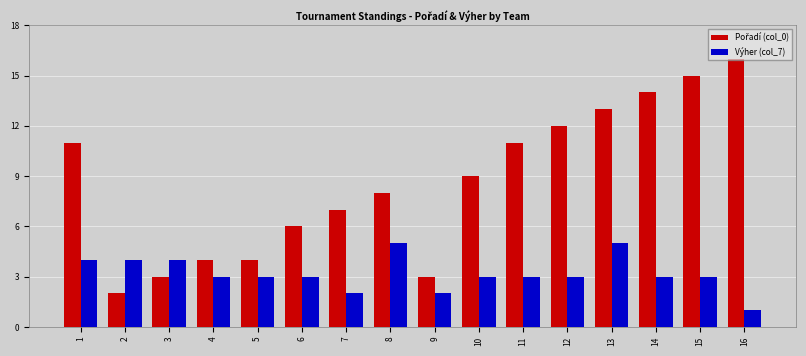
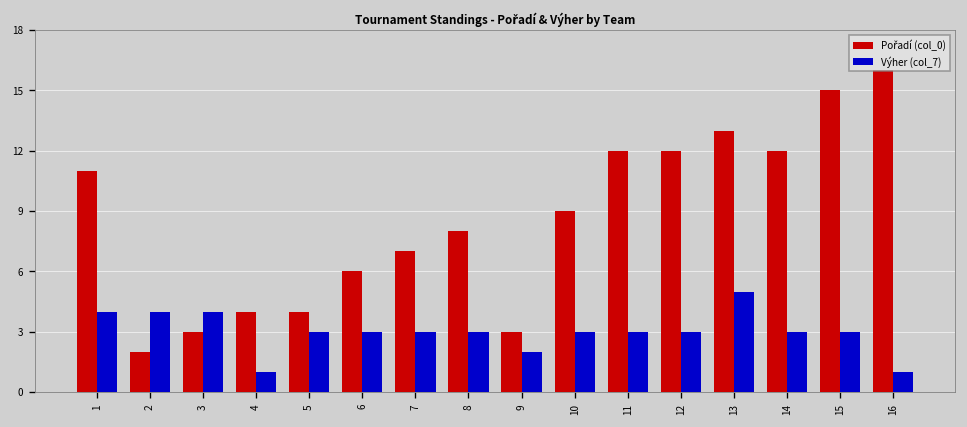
  {
    "Pořadí (col_0)": {
      "1": 11,
      "2": 2,
      "3": 3,
      "4": 4,
      "5": 4,
      "6": 6,
      "7": 7,
      "8": 8,
      "9": 3,
      "10": 9,
-     "11": 11,
+     "11": 12,
      "12": 12,
      "13": 13,
-     "14": 14,
+     "14": 12,
      "15": 15
    },
    "Výher (col_7)": {
      "1": 4,
      "2": 4,
      "3": 4,
-     "4": 3,
+     "4": 1,
      "5": 3,
      "6": 3,
-     "7": 2,
-     "8": 5,
+     "7": 3,
+     "8": 3,
      "9": 2,
      "10": 3,
      "11": 3,
      "12": 3,
      "13": 5,
      "14": 3,
      "15": 3,
      "16": 1
    }
  }
